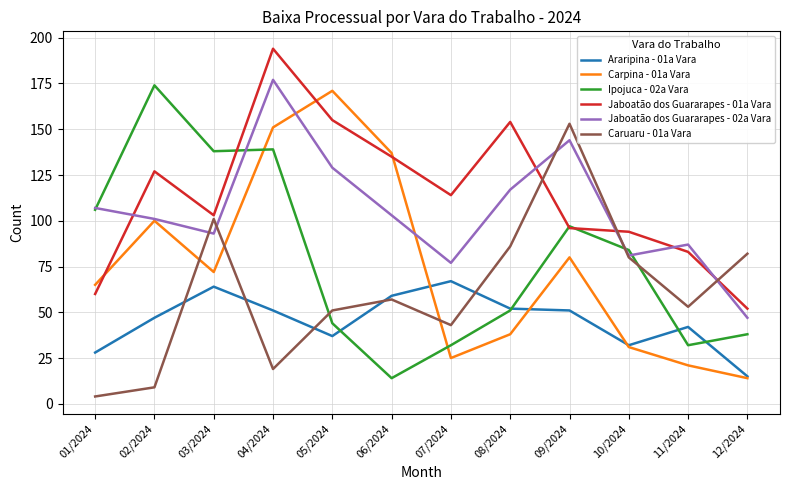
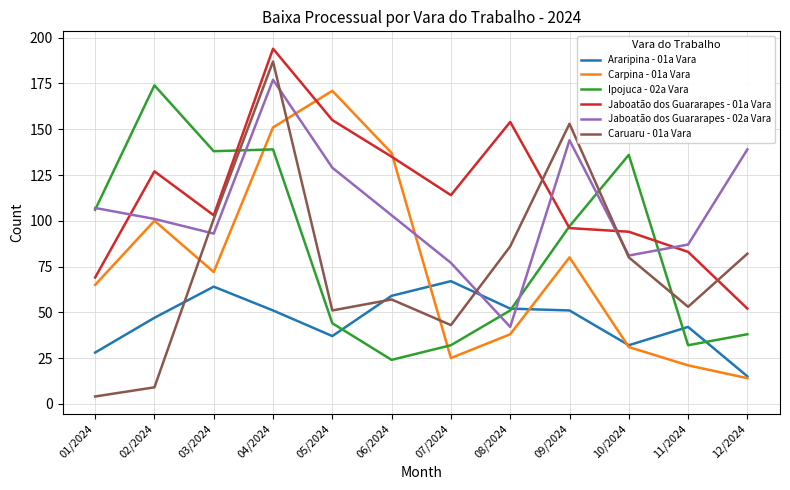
  {
    "Araripina - 01a Vara": {
      "01/2024": 28,
      "02/2024": 47,
      "03/2024": 64,
      "04/2024": 51,
      "05/2024": 37,
      "06/2024": 59,
      "07/2024": 67,
      "09/2024": 51,
      "11/2024": 42
    },
    "Carpina - 01a Vara": {
      "01/2024": 65,
      "03/2024": 72,
      "04/2024": 151,
      "05/2024": 171,
      "06/2024": 137,
      "07/2024": 25,
      "08/2024": 38,
      "09/2024": 80,
      "11/2024": 21
    },
    "Ipojuca - 02a Vara": {
      "02/2024": 174,
      "03/2024": 138,
      "04/2024": 139,
      "05/2024": 44,
-     "06/2024": 14,
+     "06/2024": 24,
      "07/2024": 32,
-     "10/2024": 84,
+     "10/2024": 136,
      "11/2024": 32,
      "12/2024": 38
    },
    "Jaboatão dos Guararapes - 01a Vara": {
-     "01/2024": 60,
+     "01/2024": 69,
      "02/2024": 127,
      "03/2024": 103,
      "04/2024": 194,
      "05/2024": 155,
      "06/2024": 135,
      "07/2024": 114,
      "08/2024": 154,
      "10/2024": 94,
      "11/2024": 83,
      "12/2024": 52
    },
    "Jaboatão dos Guararapes - 02a Vara": {
      "03/2024": 93,
      "04/2024": 177,
      "05/2024": 129,
      "06/2024": 103,
      "07/2024": 77,
-     "08/2024": 117,
+     "08/2024": 42,
      "09/2024": 144,
      "11/2024": 87,
-     "12/2024": 47
+     "12/2024": 139
    },
    "Caruaru - 01a Vara": {
      "01/2024": 4,
      "02/2024": 9,
      "03/2024": 101,
-     "04/2024": 19,
+     "04/2024": 187,
      "05/2024": 51,
      "06/2024": 57,
      "07/2024": 43,
      "08/2024": 86,
      "09/2024": 153,
      "11/2024": 53,
      "12/2024": 82
    }
  }
